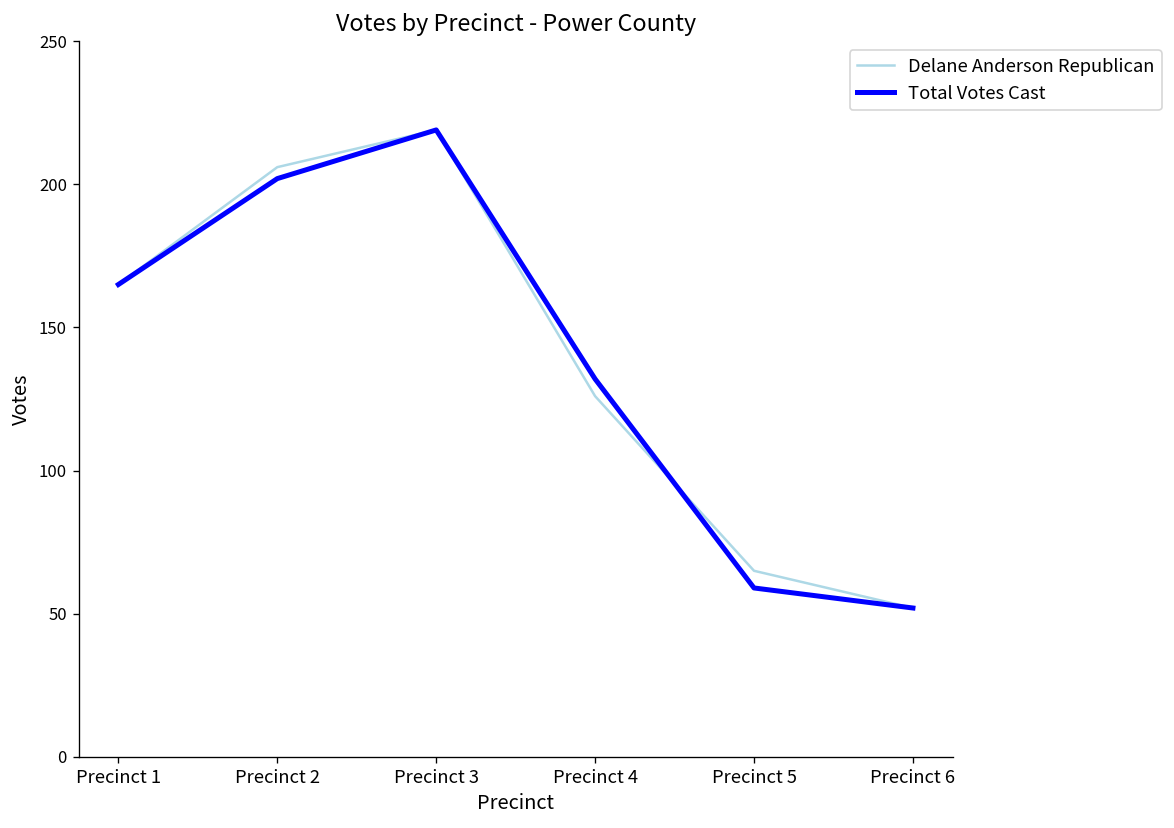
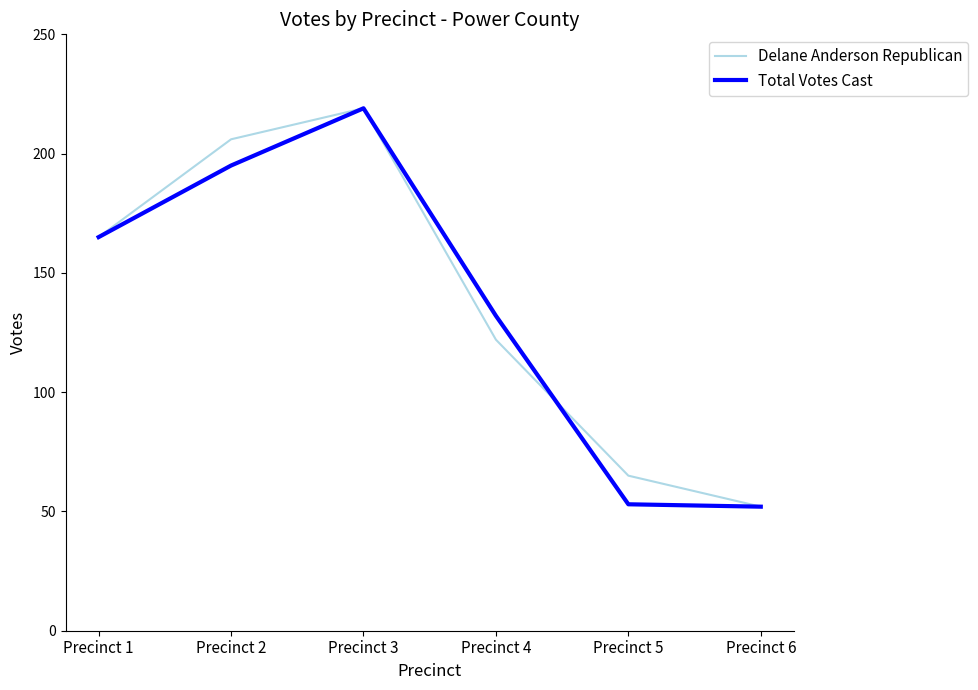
  {
    "Delane Anderson Republican": {
      "Precinct 2": 206,
-     "Precinct 4": 126,
+     "Precinct 4": 122,
      "Precinct 5": 65
    },
    "Total Votes Cast": {
-     "Precinct 2": 202,
+     "Precinct 2": 195,
      "Precinct 4": 132,
-     "Precinct 5": 59
+     "Precinct 5": 53
    }
  }
